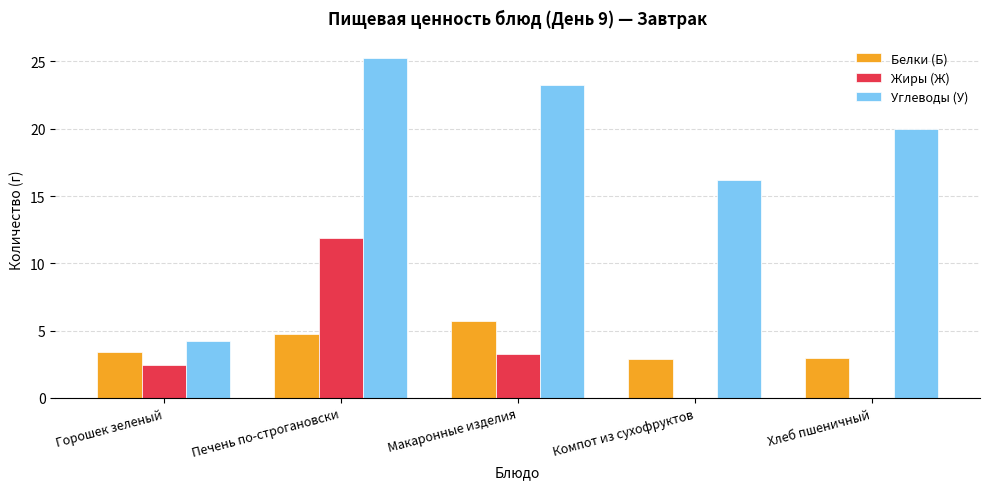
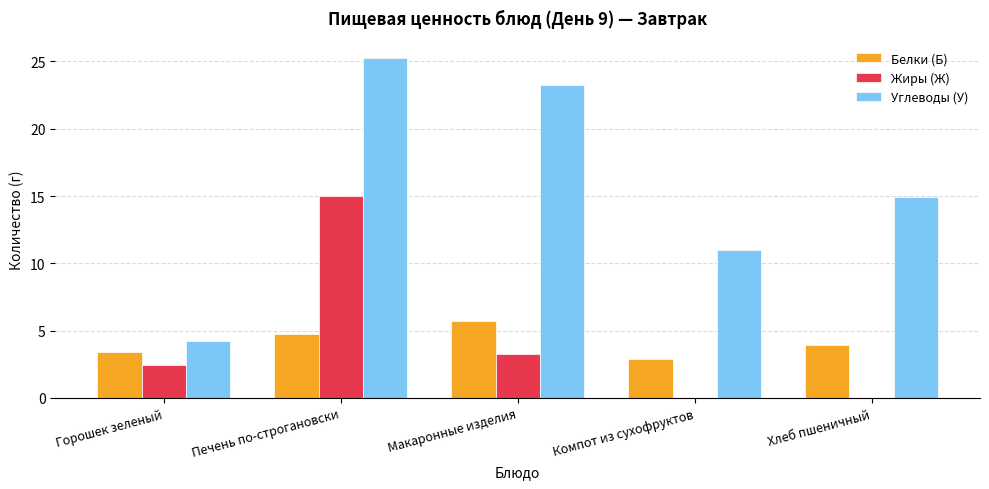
  {
    "Белки (Б)": {
      "Горошек зеленый": 3.4,
      "Печень по-строгановски": 4.8,
      "Макаронные изделия": 5.7,
      "Компот из сухофруктов": 2.9,
-     "Хлеб пшеничный": 3.0
+     "Хлеб пшеничный": 3.9
    },
    "Жиры (Ж)": {
      "Горошек зеленый": 2.5,
-     "Печень по-строгановски": 11.9,
+     "Печень по-строгановски": 15.0,
      "Макаронные изделия": 3.3,
      "Компот из сухофруктов": 0.0,
      "Хлеб пшеничный": 0.0
    },
    "Углеводы (У)": {
      "Горошек зеленый": 4.3,
      "Печень по-строгановски": 25.3,
      "Макаронные изделия": 23.2,
-     "Компот из сухофруктов": 16.2,
-     "Хлеб пшеничный": 20.0
+     "Компот из сухофруктов": 11.0,
+     "Хлеб пшеничный": 14.9
    }
  }
